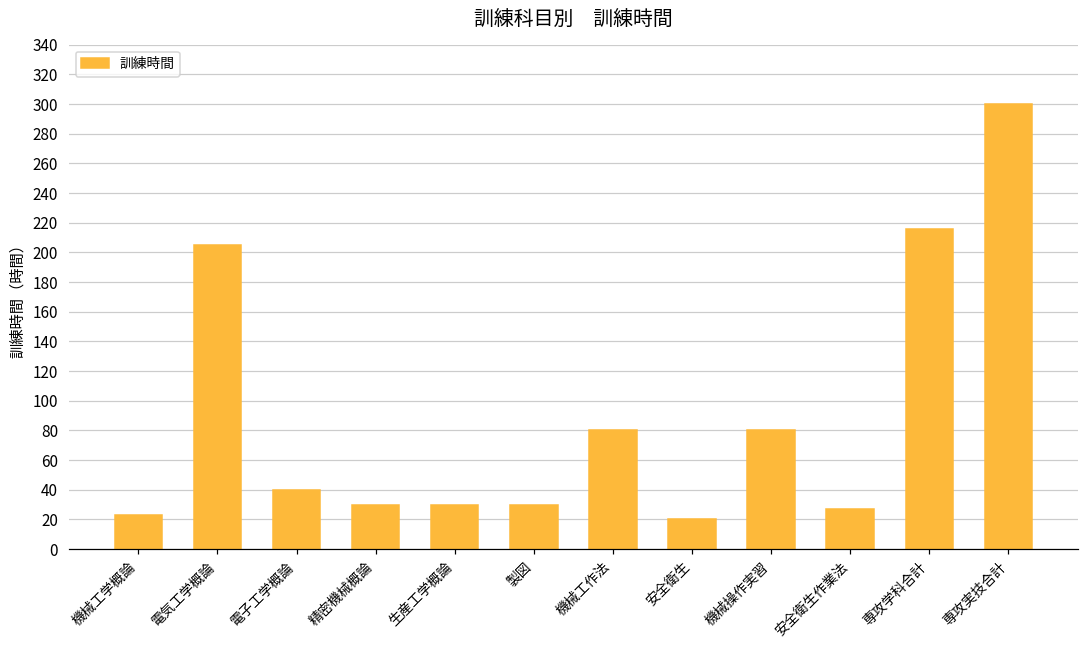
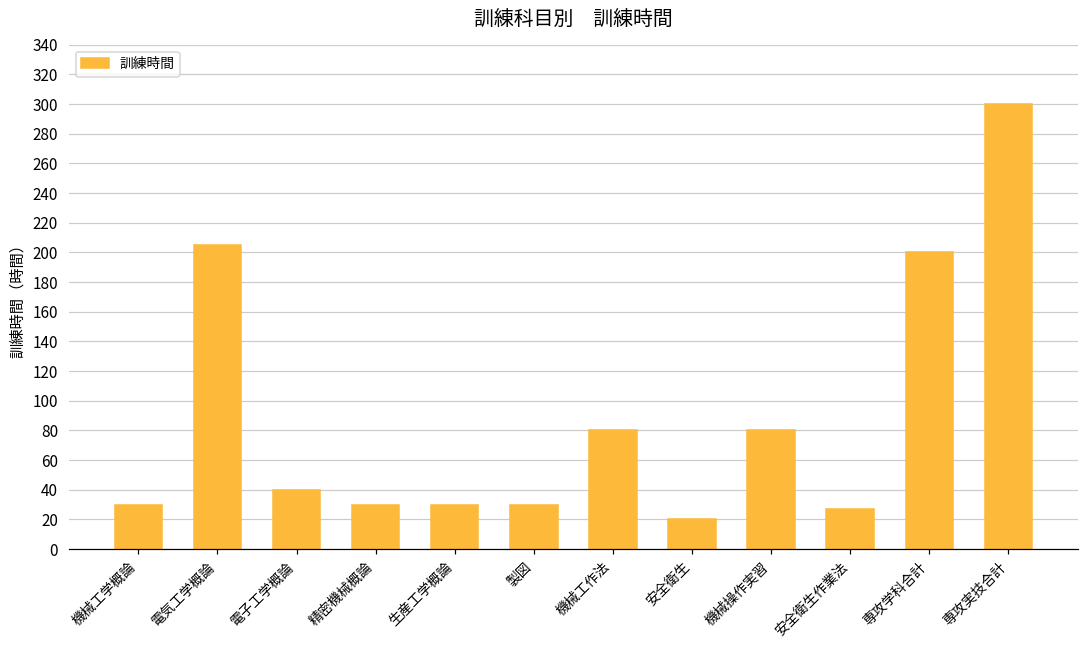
  {
-   "機械工学概論": 23,
+   "機械工学概論": 30,
    "電気工学概論": 205,
    "電子工学概論": 40,
    "精密機械概論": 30,
    "生産工学概論": 30,
    "製図": 30,
    "機械工作法": 80,
    "安全衛生": 20,
    "機械操作実習": 80,
    "安全衛生作業法": 27,
-   "専攻学科合計": 216,
+   "専攻学科合計": 200,
    "専攻実技合計": 300
  }
